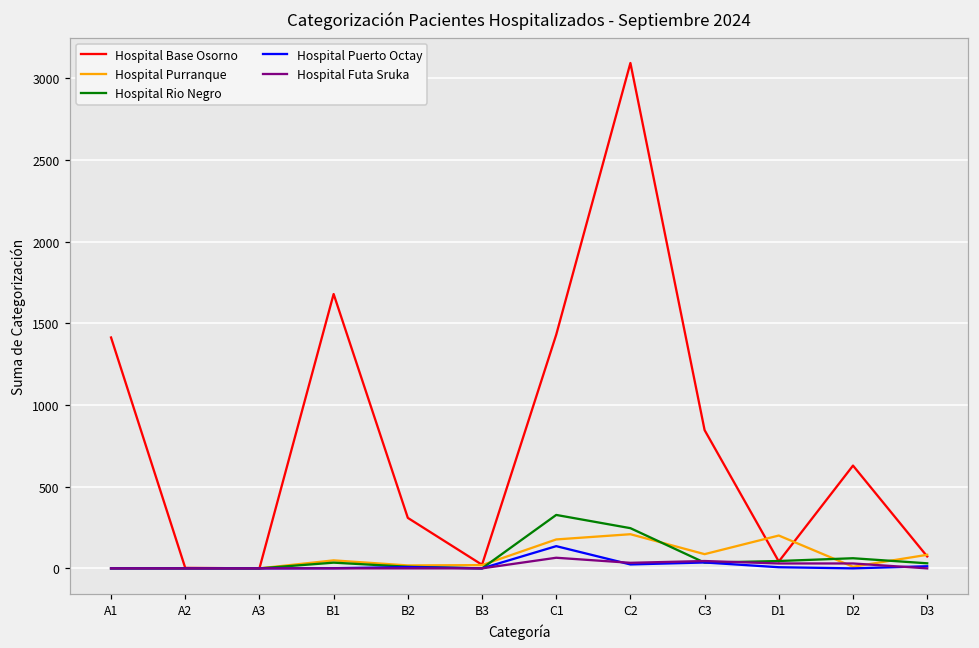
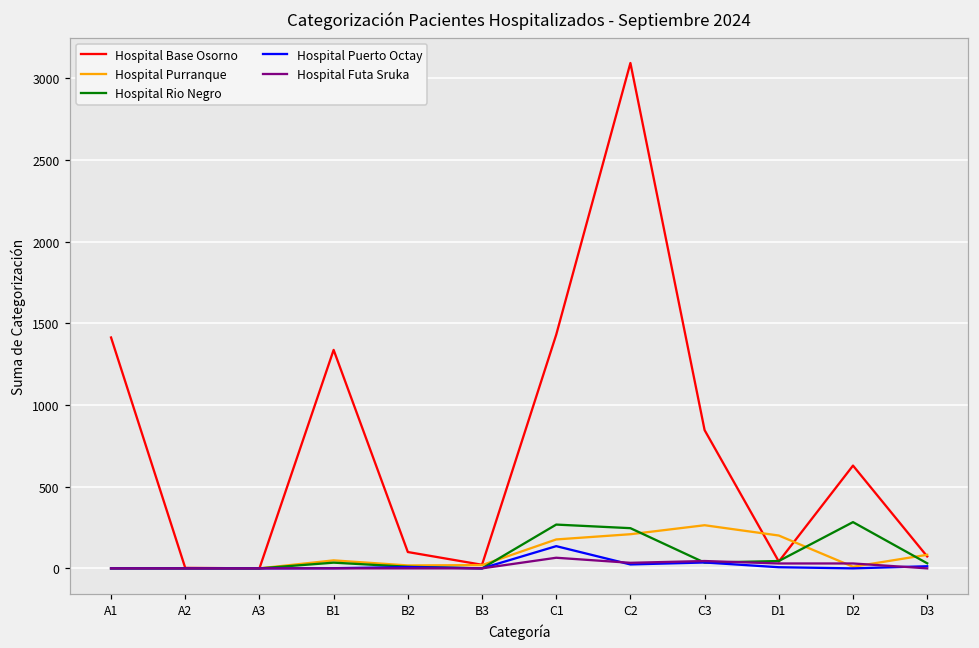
  {
    "Hospital Base Osorno": {
      "A1": 1410,
-     "B1": 1680,
-     "B2": 310,
+     "B1": 1340,
+     "B2": 100,
      "C1": 1430,
      "C2": 3090,
      "C3": 850,
      "D2": 630
    },
    "Hospital Purranque": {
      "C1": 180,
      "C2": 210,
-     "C3": 90,
+     "C3": 260,
      "D1": 200
    },
    "Hospital Rio Negro": {
-     "C1": 330,
+     "C1": 270,
      "C2": 250,
-     "D2": 60,
+     "D2": 280,
      "D3": 30
    },
    "Hospital Puerto Octay": {
      "C1": 140,
      "D1": 10
    },
    "Hospital Futa Sruka": {
      "C1": 70,
      "D2": 30
    }
  }
